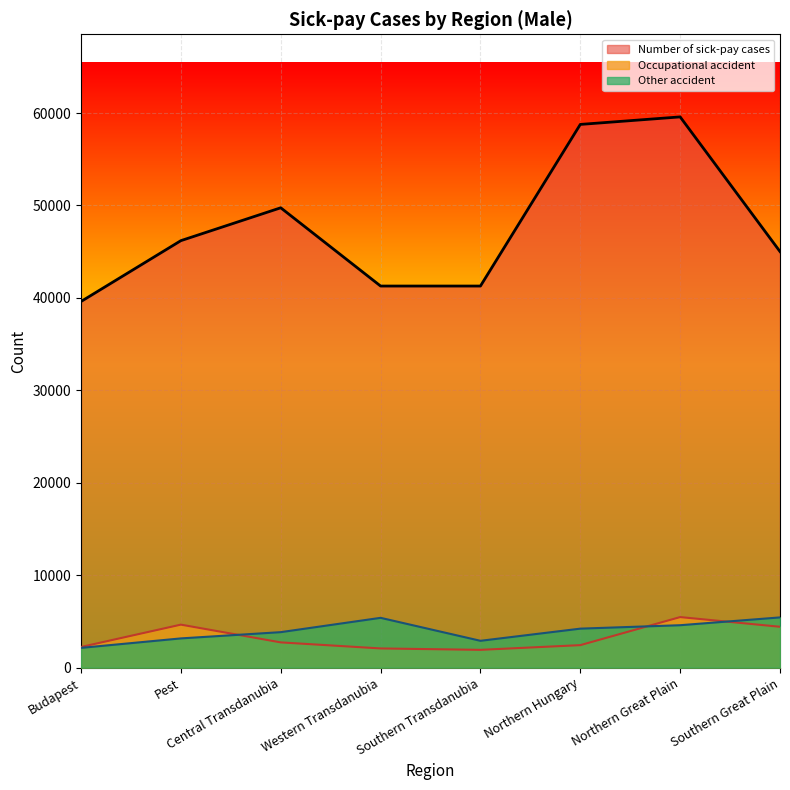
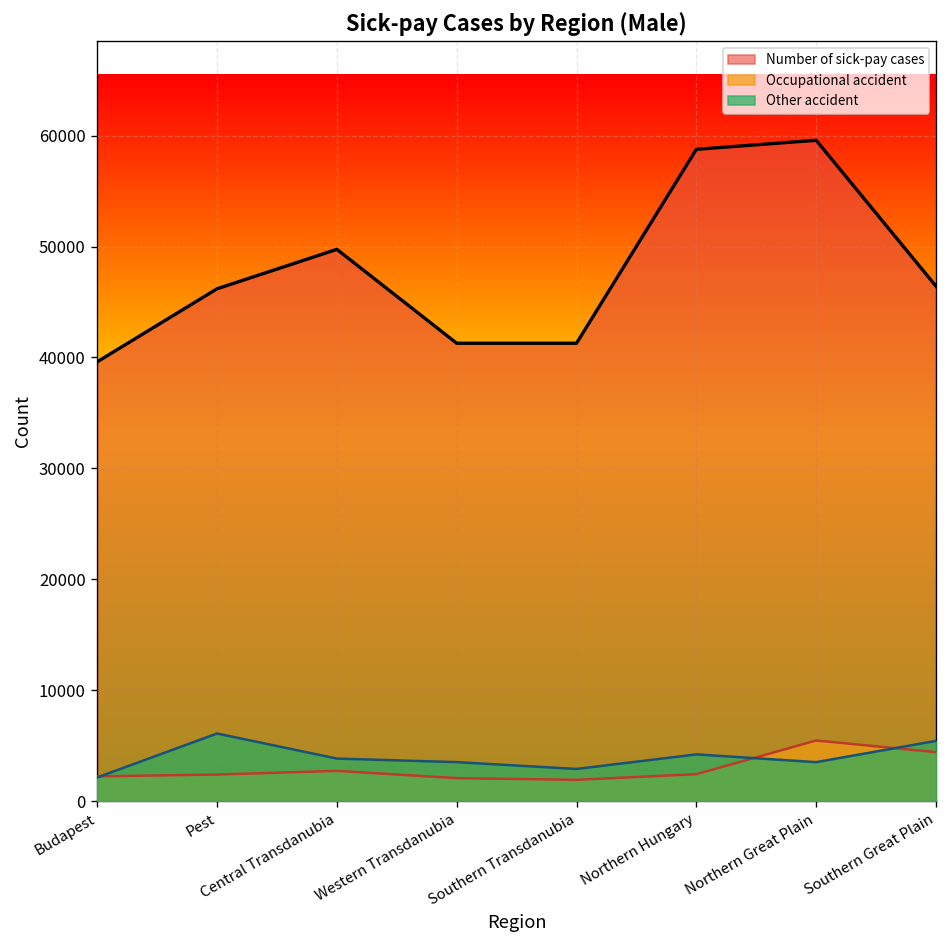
  {
    "Number of sick-pay cases": {
      "Budapest": 40000,
      "Pest": 46000,
      "Central Transdanubia": 50000,
      "Western Transdanubia": 41000,
      "Southern Transdanubia": 41000,
      "Northern Hungary": 59000,
      "Northern Great Plain": 60000,
-     "Southern Great Plain": 45000
+     "Southern Great Plain": 46000
    },
    "Occupational accident": {
-     "Pest": 5000,
+     "Pest": 2000,
      "Central Transdanubia": 3000,
      "Western Transdanubia": 2000,
      "Southern Transdanubia": 2000,
      "Northern Hungary": 2000,
      "Northern Great Plain": 5000,
      "Southern Great Plain": 4000
    },
    "Other accident": {
-     "Pest": 3000,
+     "Pest": 6000,
      "Central Transdanubia": 4000,
-     "Western Transdanubia": 5000,
+     "Western Transdanubia": 4000,
      "Southern Transdanubia": 3000,
      "Northern Hungary": 4000,
-     "Northern Great Plain": 5000,
+     "Northern Great Plain": 4000,
      "Southern Great Plain": 5000
    }
  }
